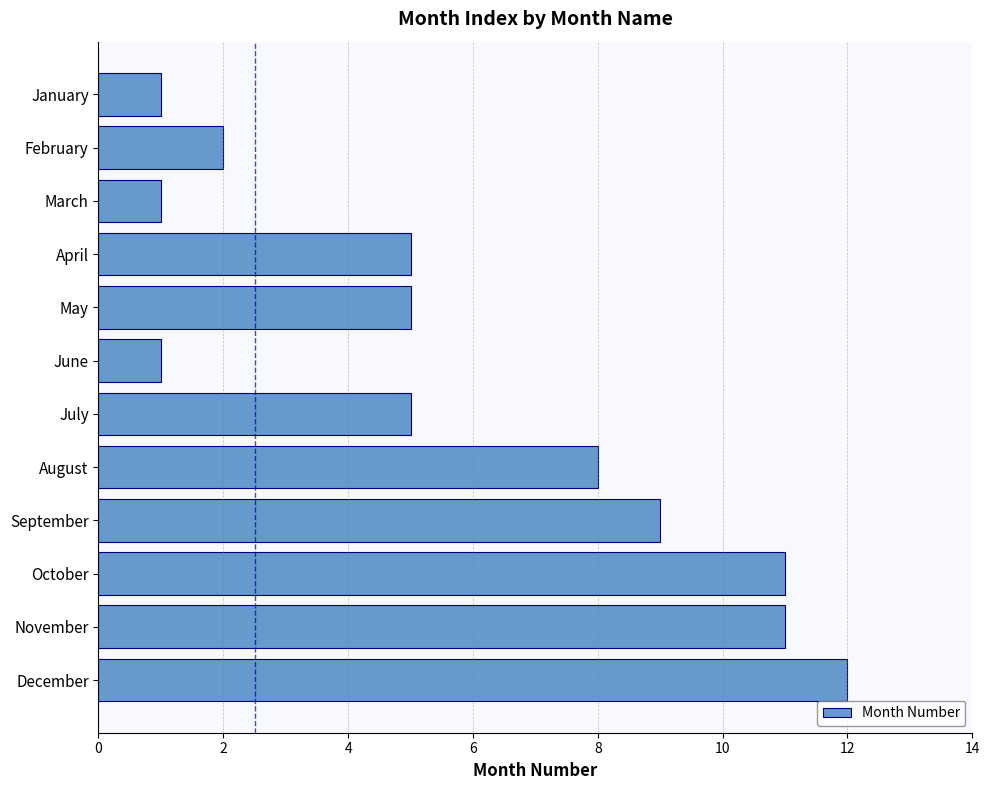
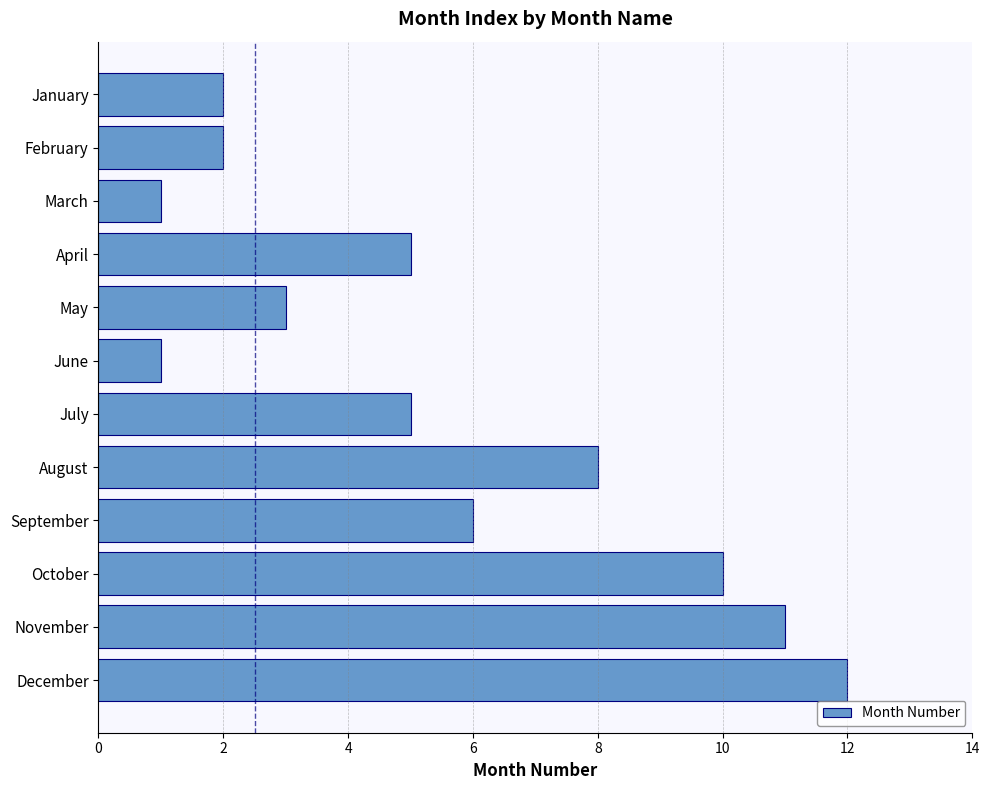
  {
-   "January": 1,
+   "January": 2,
    "February": 2,
    "March": 1,
    "April": 5,
-   "May": 5,
+   "May": 3,
    "June": 1,
    "July": 5,
    "August": 8,
-   "September": 9,
-   "October": 11,
+   "September": 6,
+   "October": 10,
    "November": 11,
    "December": 12
  }
